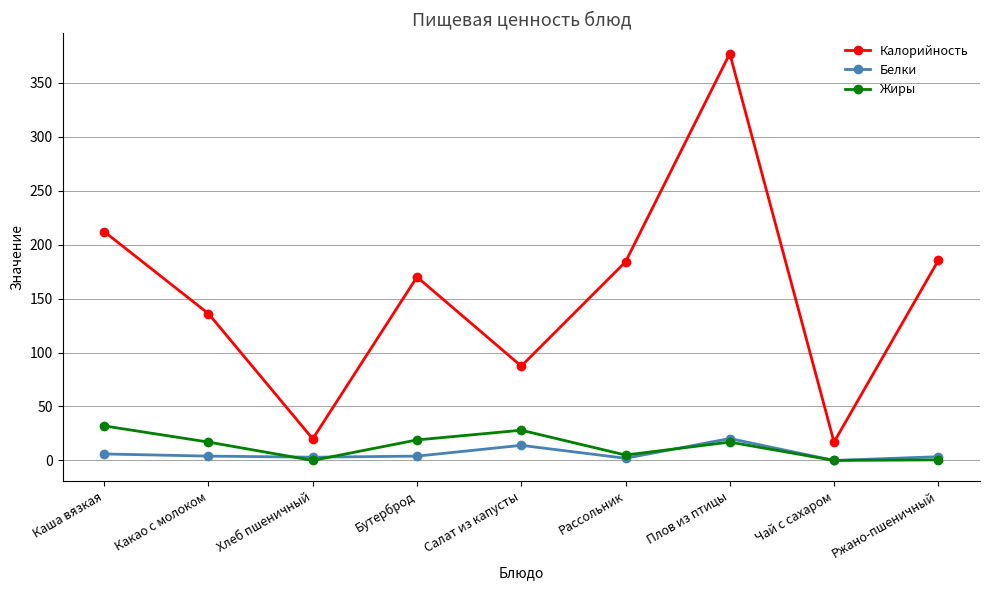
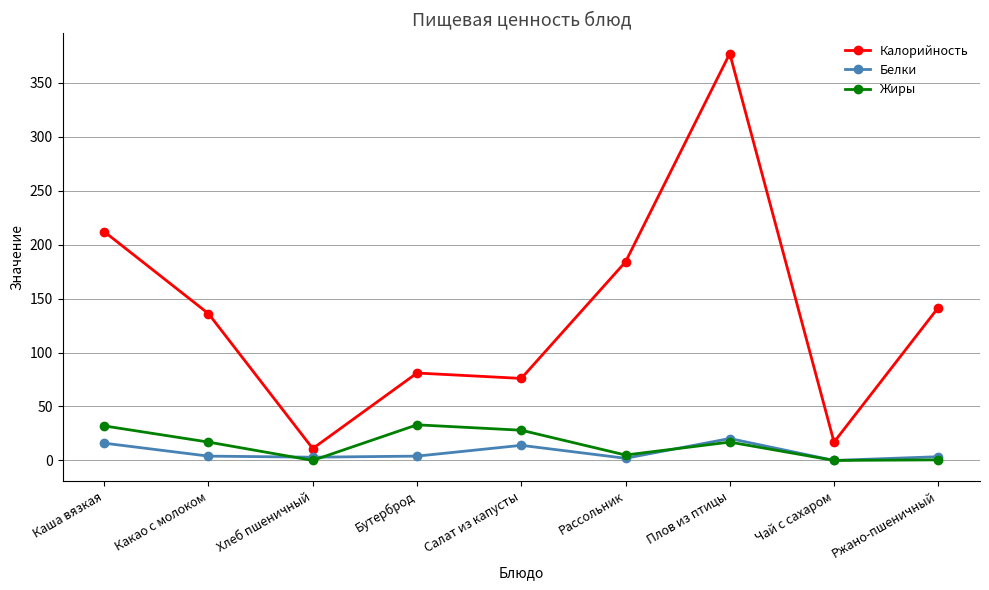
  {
    "Калорийность": {
      "Каша вязкая": 212,
      "Какао с молоком": 136,
-     "Хлеб пшеничный": 20,
-     "Бутерброд": 170,
-     "Салат из капусты": 87,
+     "Хлеб пшеничный": 11,
+     "Бутерброд": 81,
+     "Салат из капусты": 76,
      "Рассольник": 184,
      "Плов из птицы": 377,
      "Чай с сахаром": 17,
-     "Ржано-пшеничный": 185
+     "Ржано-пшеничный": 142
    },
    "Белки": {
-     "Каша вязкая": 6,
+     "Каша вязкая": 16,
      "Какао с молоком": 4,
      "Хлеб пшеничный": 3,
      "Бутерброд": 4,
      "Салат из капусты": 14,
      "Рассольник": 2,
      "Плов из птицы": 20,
      "Ржано-пшеничный": 3
    },
    "Жиры": {
      "Каша вязкая": 32,
      "Какао с молоком": 17,
      "Хлеб пшеничный": 0,
-     "Бутерброд": 19,
+     "Бутерброд": 33,
      "Салат из капусты": 28,
      "Рассольник": 5,
      "Плов из птицы": 17,
      "Ржано-пшеничный": 1
    }
  }
